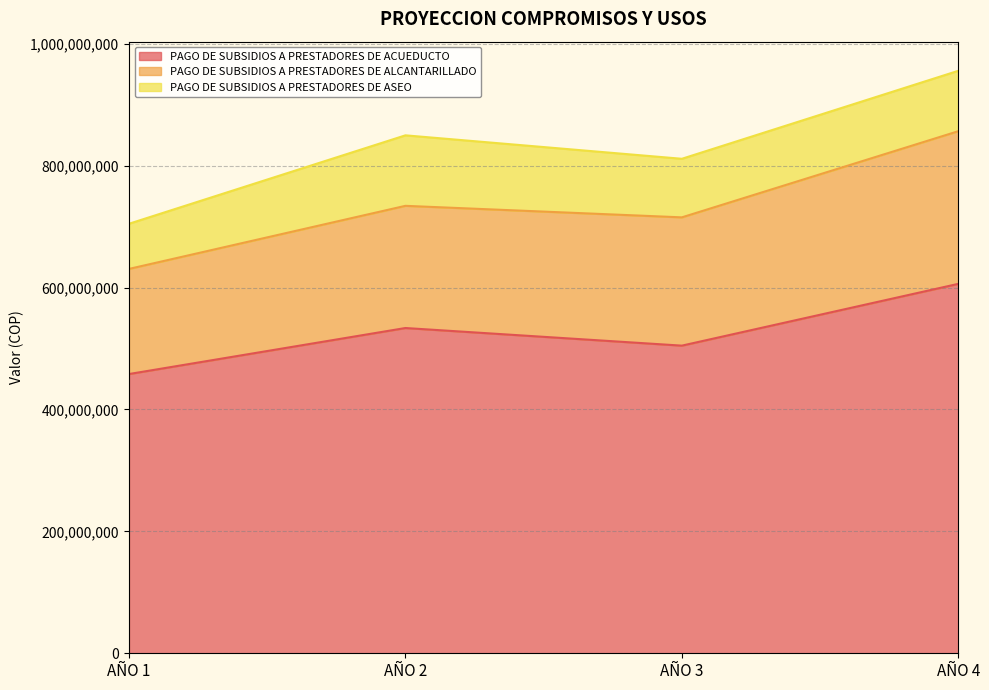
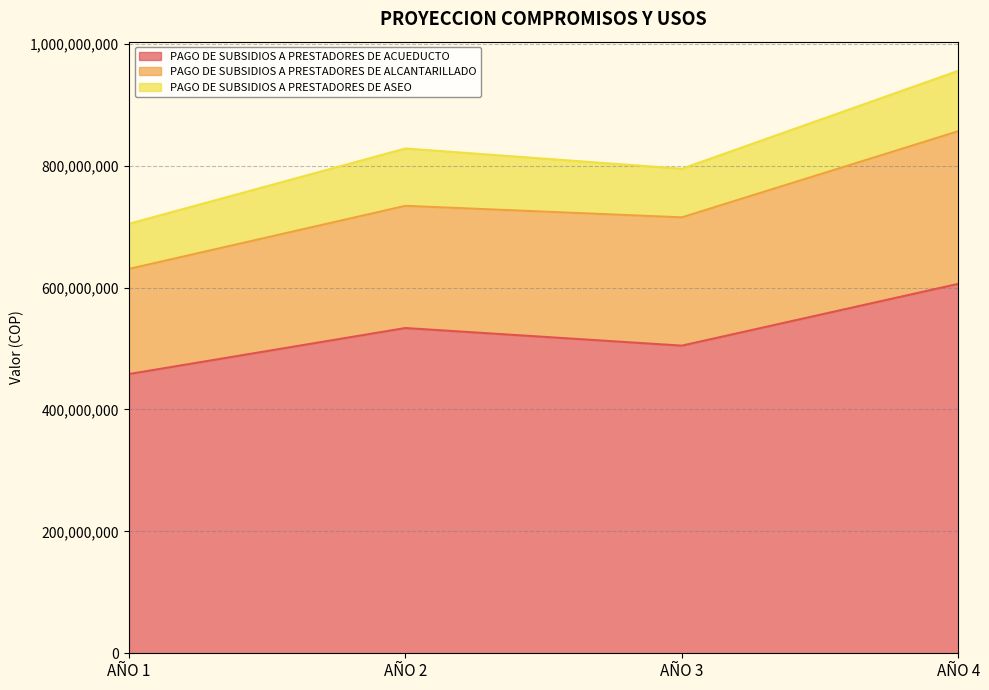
  {
    "PAGO DE SUBSIDIOS A PRESTADORES DE ACUEDUCTO": {
      "AÑO 1": "460,000,000",
      "AÑO 2": "530,000,000",
      "AÑO 3": "500,000,000",
      "AÑO 4": "610,000,000"
    },
    "PAGO DE SUBSIDIOS A PRESTADORES DE ALCANTARILLADO": {
      "AÑO 1": "170,000,000",
      "AÑO 2": "200,000,000",
      "AÑO 3": "210,000,000",
      "AÑO 4": "250,000,000"
    },
    "PAGO DE SUBSIDIOS A PRESTADORES DE ASEO": {
      "AÑO 1": "70,000,000",
-     "AÑO 2": "120,000,000",
-     "AÑO 3": "100,000,000",
+     "AÑO 2": "90,000,000",
+     "AÑO 3": "80,000,000",
      "AÑO 4": "100,000,000"
    }
  }
